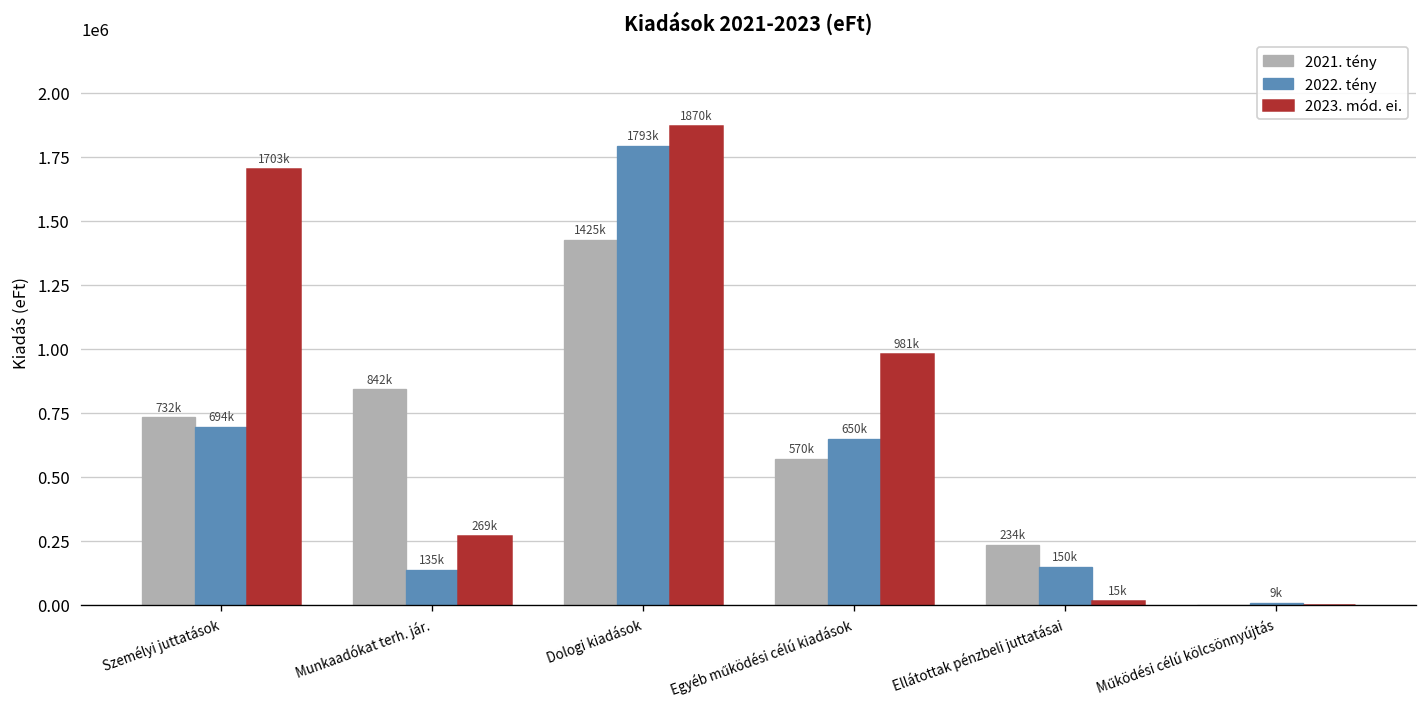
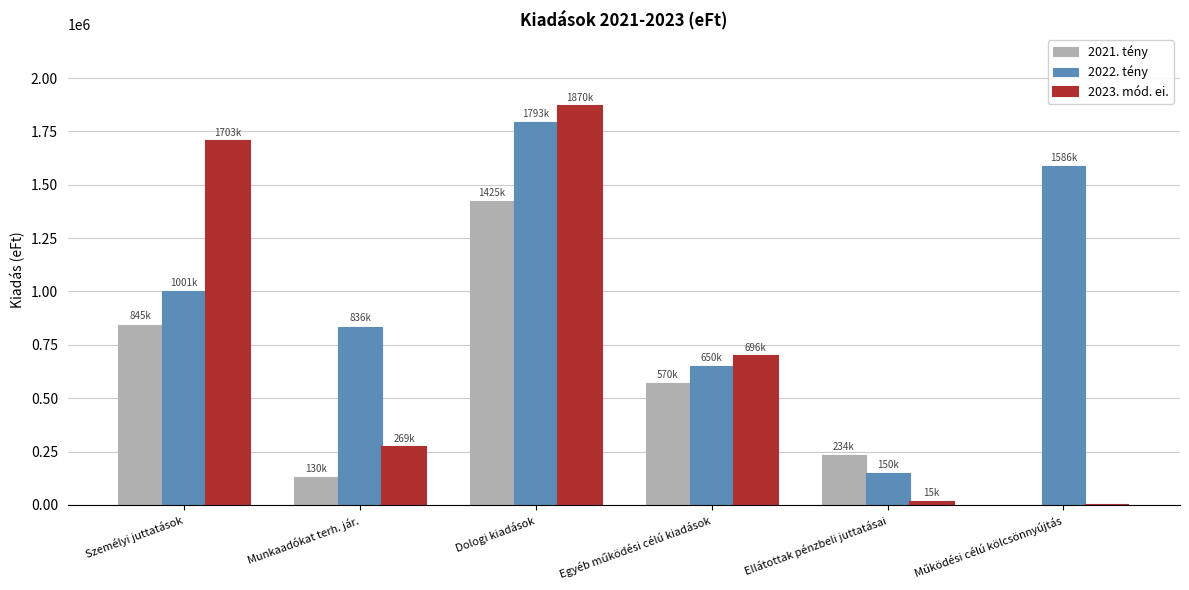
  {
    "2021. tény": {
-     "Személyi juttatások": "732k",
-     "Munkaadókat terh. jár.": "842k",
+     "Személyi juttatások": "845k",
+     "Munkaadókat terh. jár.": "130k",
      "Dologi kiadások": "1425k",
      "Egyéb működési célú kiadások": "570k",
      "Ellátottak pénzbeli juttatásai": "234k"
    },
    "2022. tény": {
-     "Személyi juttatások": "694k",
-     "Munkaadókat terh. jár.": "135k",
+     "Személyi juttatások": "1001k",
+     "Munkaadókat terh. jár.": "836k",
      "Dologi kiadások": "1793k",
      "Egyéb működési célú kiadások": "650k",
      "Ellátottak pénzbeli juttatásai": "150k",
-     "Működési célú kölcsönnyújtás": "9k"
+     "Működési célú kölcsönnyújtás": "1586k"
    },
    "2023. mód. ei.": {
      "Személyi juttatások": "1703k",
      "Munkaadókat terh. jár.": "269k",
      "Dologi kiadások": "1870k",
-     "Egyéb működési célú kiadások": "981k",
+     "Egyéb működési célú kiadások": "696k",
      "Ellátottak pénzbeli juttatásai": "15k"
    }
  }
